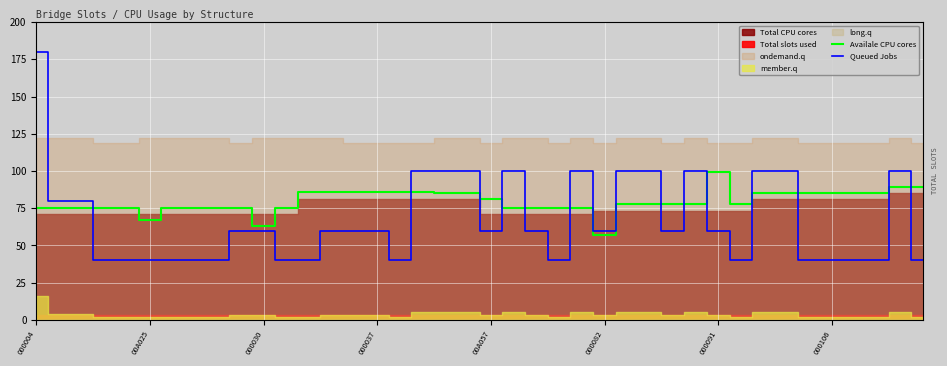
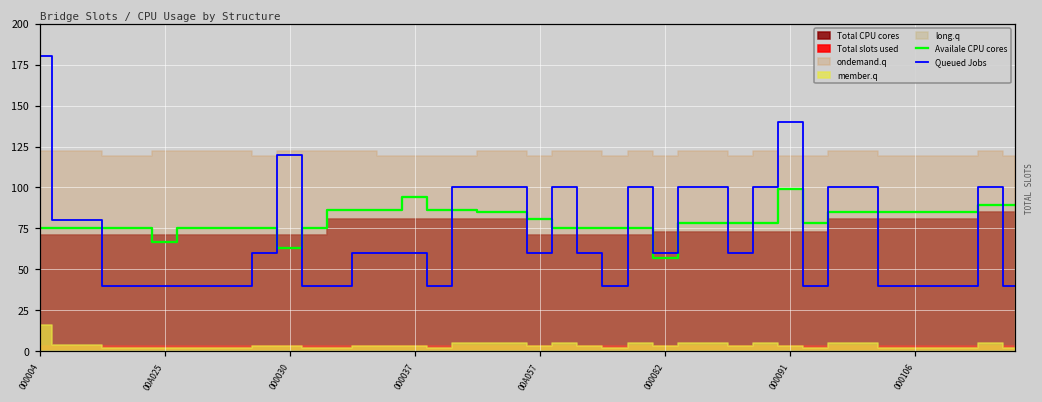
  {
    "Availale CPU cores": {
      "000004": 75,
      "00A025": 67,
      "000030": 63,
-     "000037": 86,
+     "000037": 94,
      "00A057": 81,
      "000082": 57,
      "000091": 99,
      "000106": 85
    },
    "Queued Jobs": {
      "000004": 180,
      "00A025": 40,
-     "000030": 60,
+     "000030": 120,
      "000037": 60,
      "00A057": 60,
      "000082": 60,
-     "000091": 60,
+     "000091": 140,
      "000106": 40
    }
  }
